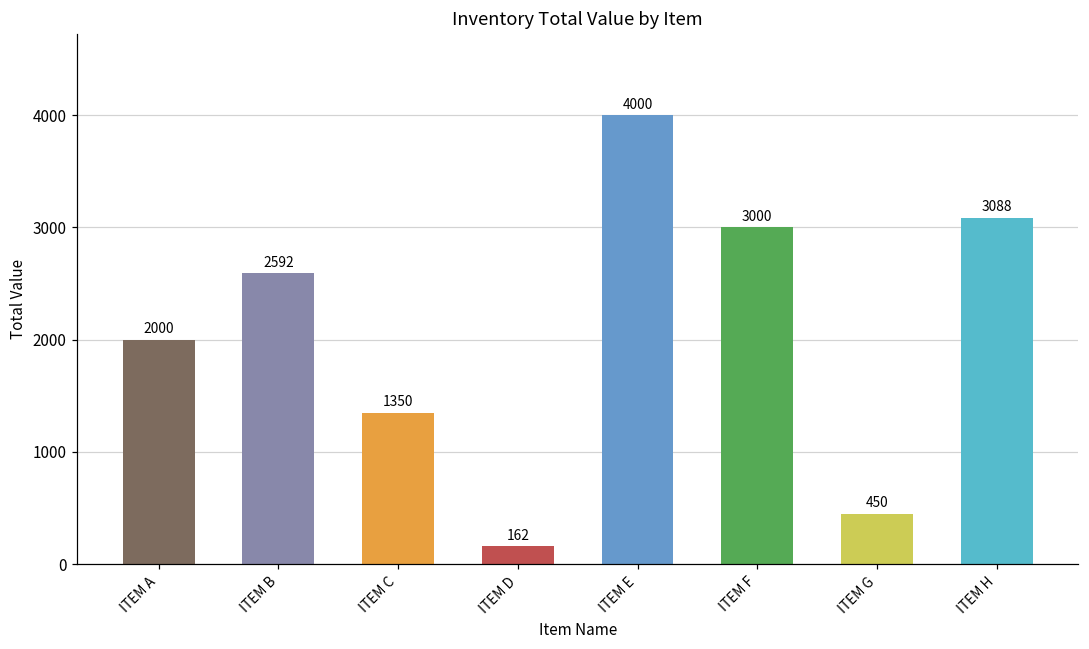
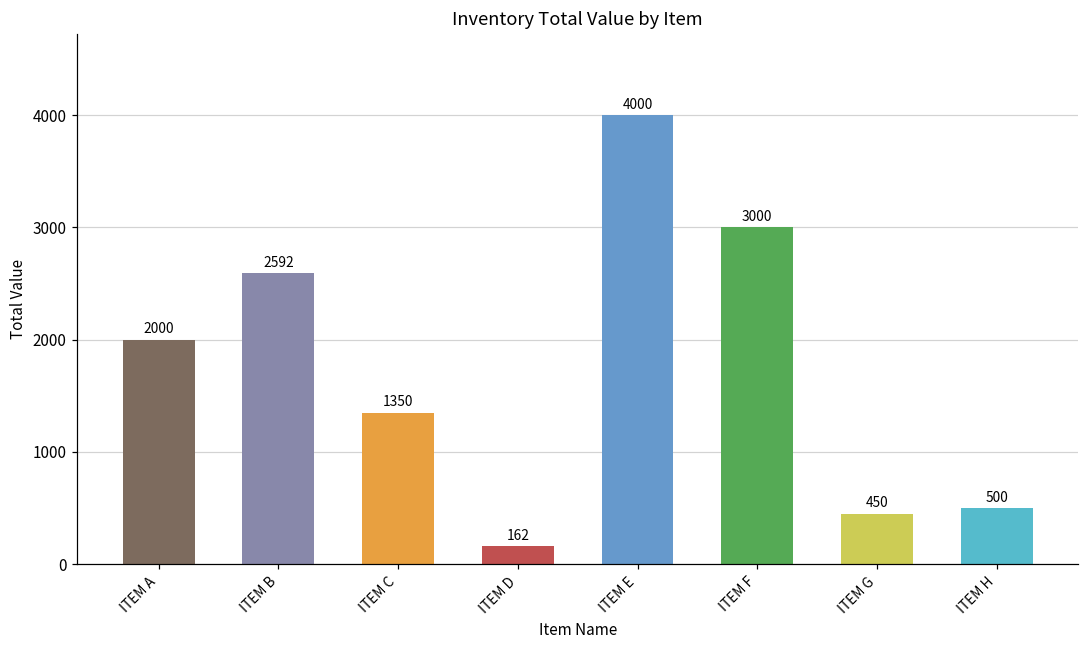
  {
    "ITEM A": 2000,
    "ITEM B": 2592,
    "ITEM C": 1350,
    "ITEM D": 162,
    "ITEM E": 4000,
    "ITEM F": 3000,
    "ITEM G": 450,
-   "ITEM H": 3088
+   "ITEM H": 500
  }
